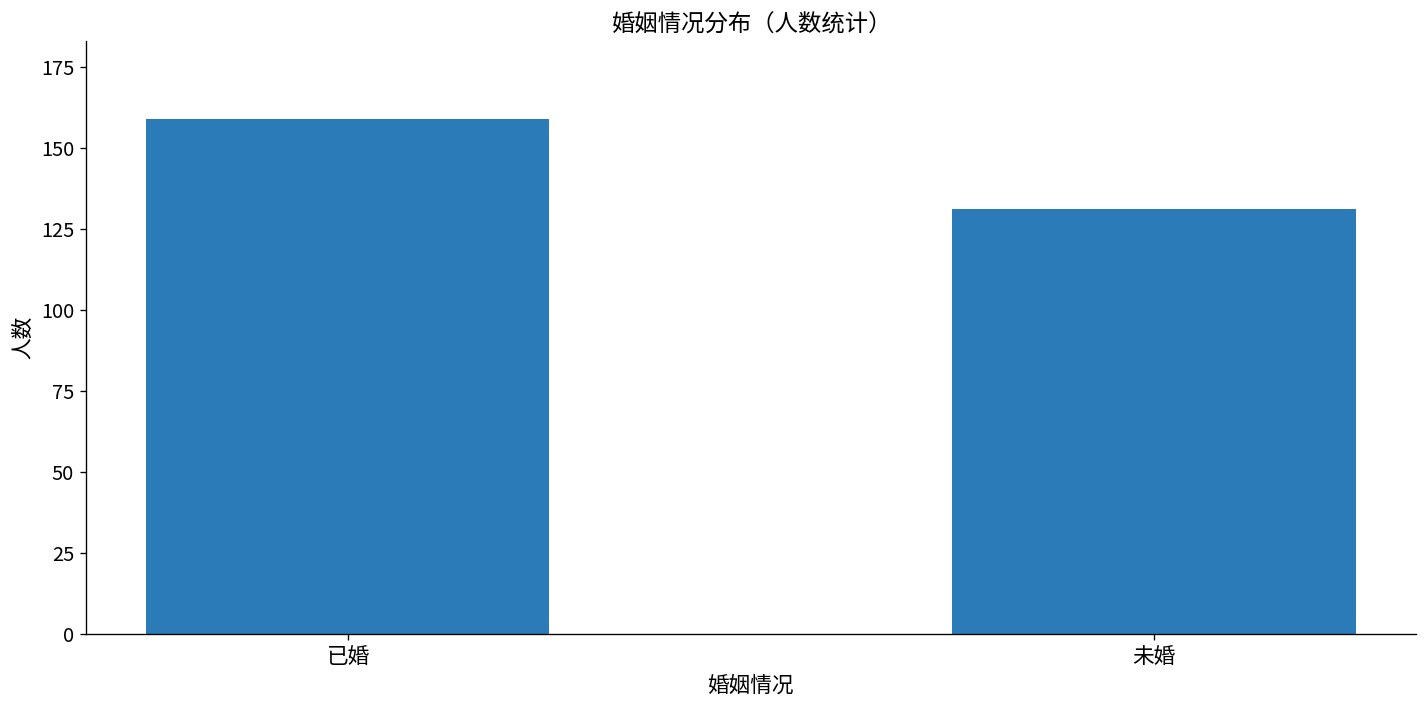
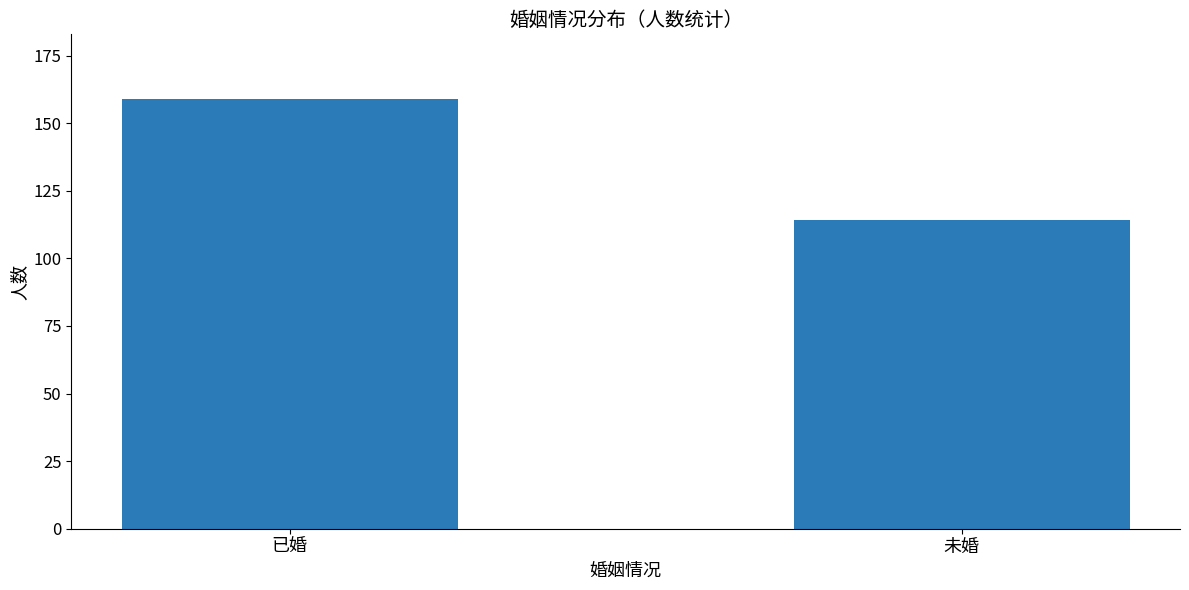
  {
    "已婚": 159,
-   "未婚": 131
+   "未婚": 114
  }
